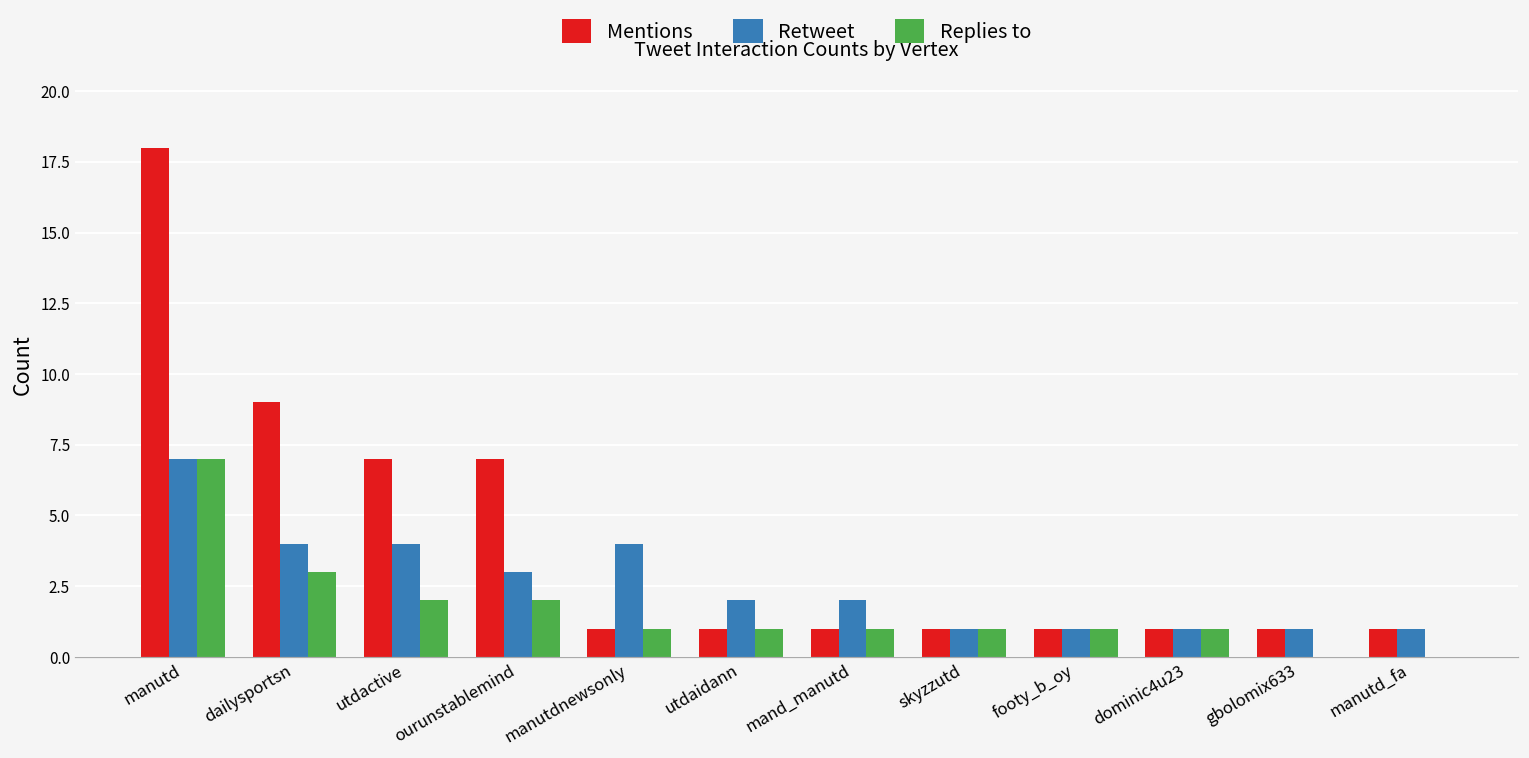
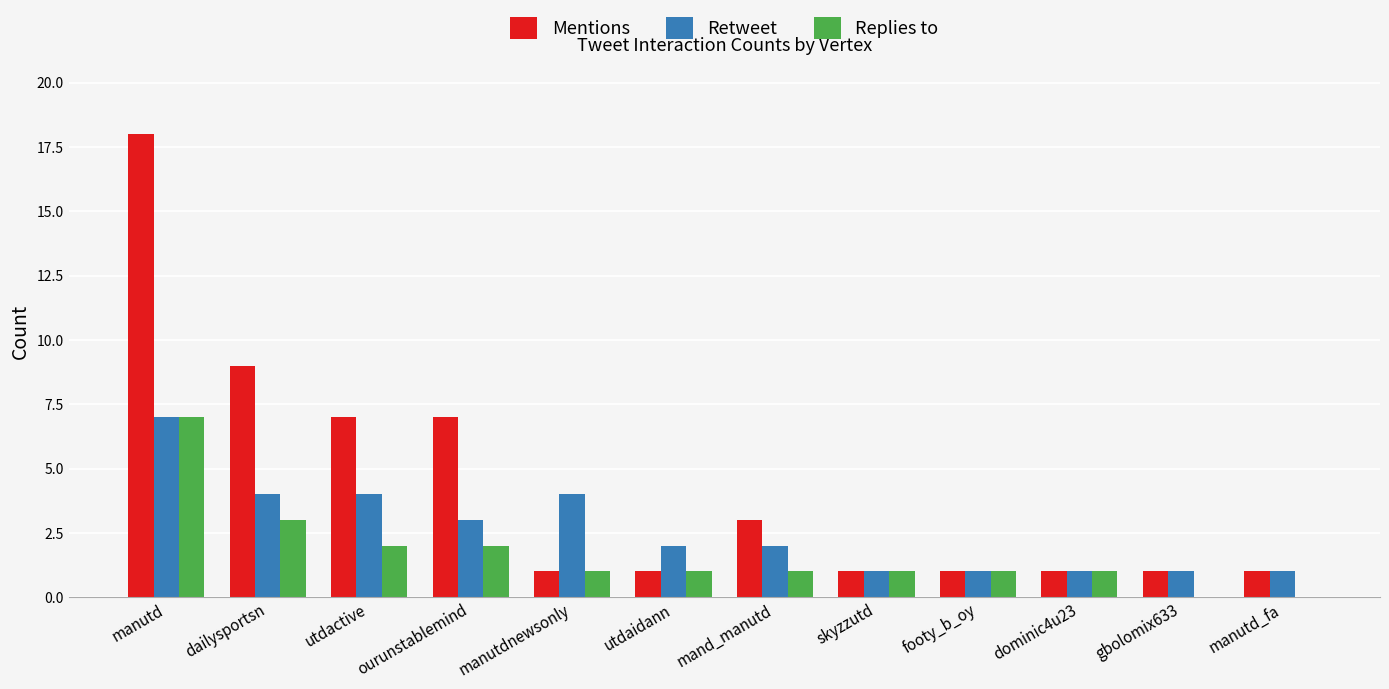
  {
    "Mentions": {
      "manutd": 18,
      "dailysportsn": 9,
      "utdactive": 7,
      "ourunstablemind": 7,
      "manutdnewsonly": 1,
      "utdaidann": 1,
-     "mand_manutd": 1,
+     "mand_manutd": 3,
      "skyzzutd": 1,
      "footy_b_oy": 1,
      "dominic4u23": 1,
      "gbolomix633": 1,
      "manutd_fa": 1
    },
    "Retweet": {
      "manutd": 7,
      "dailysportsn": 4,
      "utdactive": 4,
      "ourunstablemind": 3,
      "manutdnewsonly": 4,
      "utdaidann": 2,
      "mand_manutd": 2,
      "skyzzutd": 1,
      "footy_b_oy": 1,
      "dominic4u23": 1,
      "gbolomix633": 1,
      "manutd_fa": 1
    },
    "Replies to": {
      "manutd": 7,
      "dailysportsn": 3,
      "utdactive": 2,
      "ourunstablemind": 2,
      "manutdnewsonly": 1,
      "utdaidann": 1,
      "mand_manutd": 1,
      "skyzzutd": 1,
      "footy_b_oy": 1,
      "dominic4u23": 1,
      "gbolomix633": 0,
      "manutd_fa": 0
    }
  }
